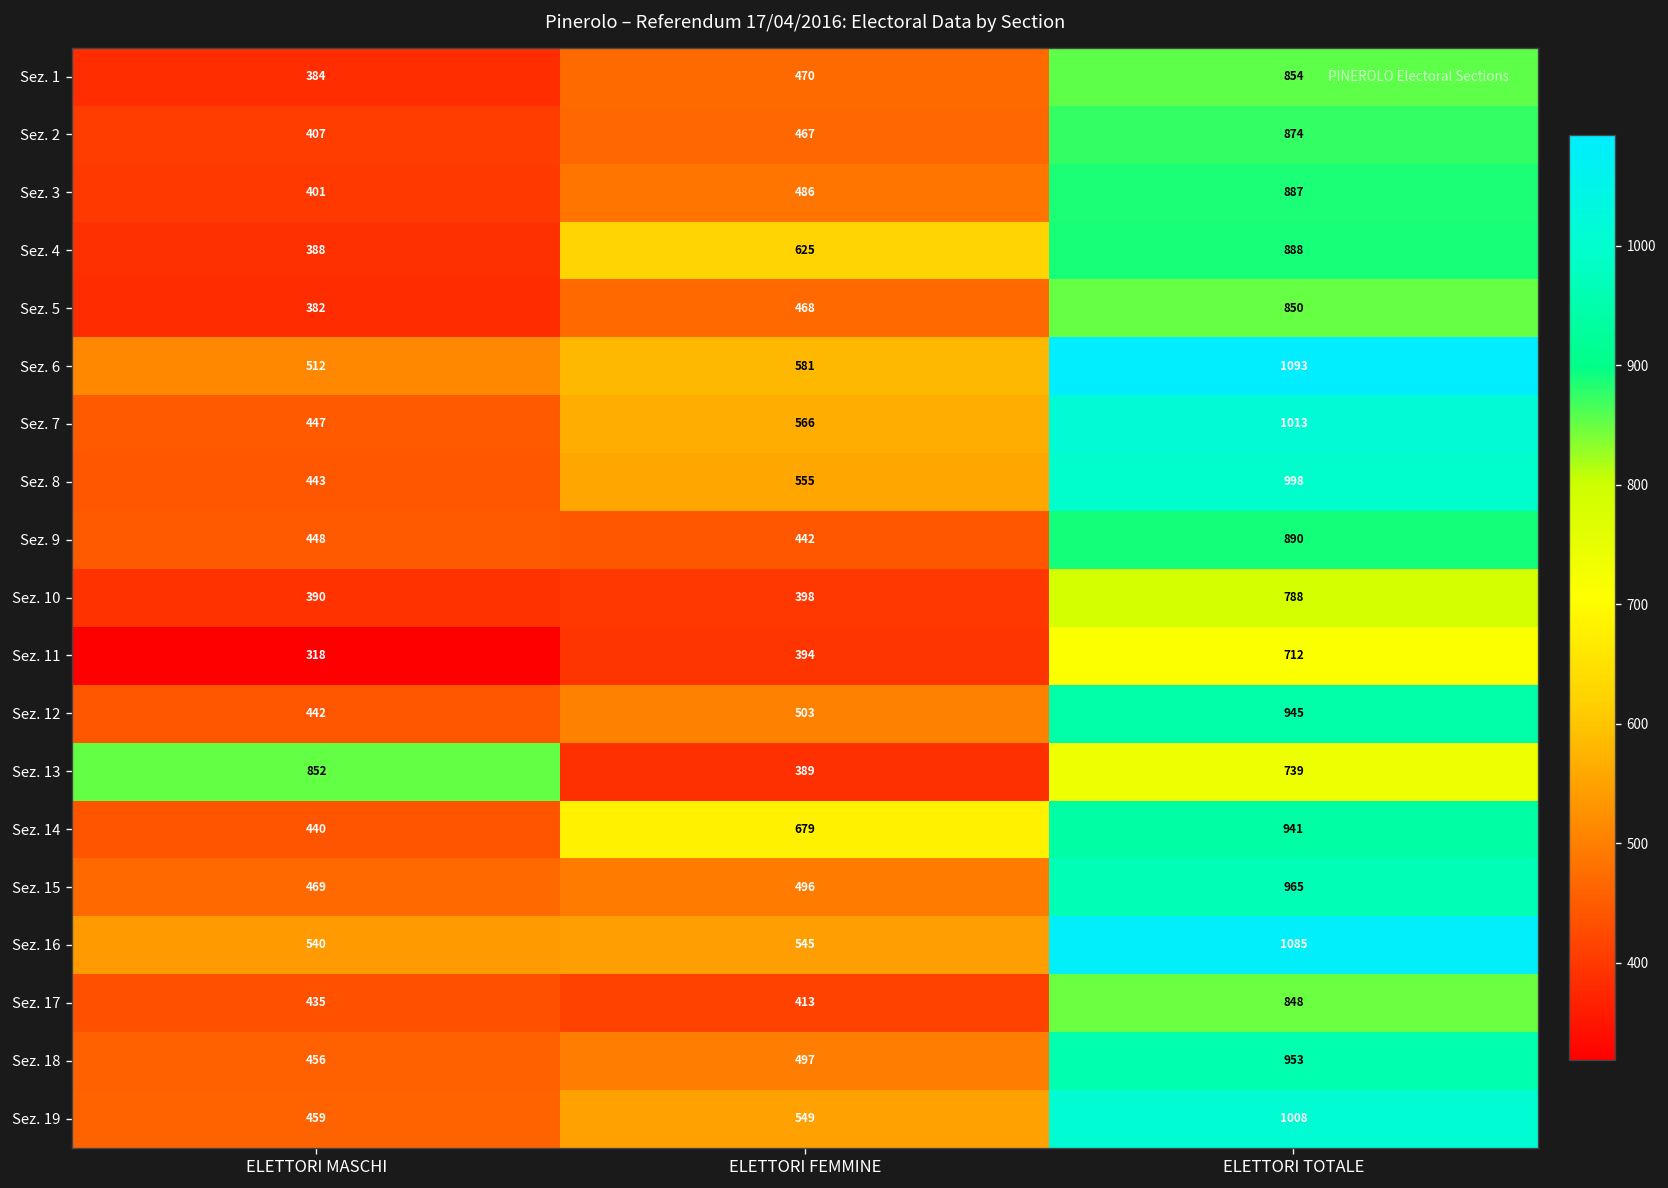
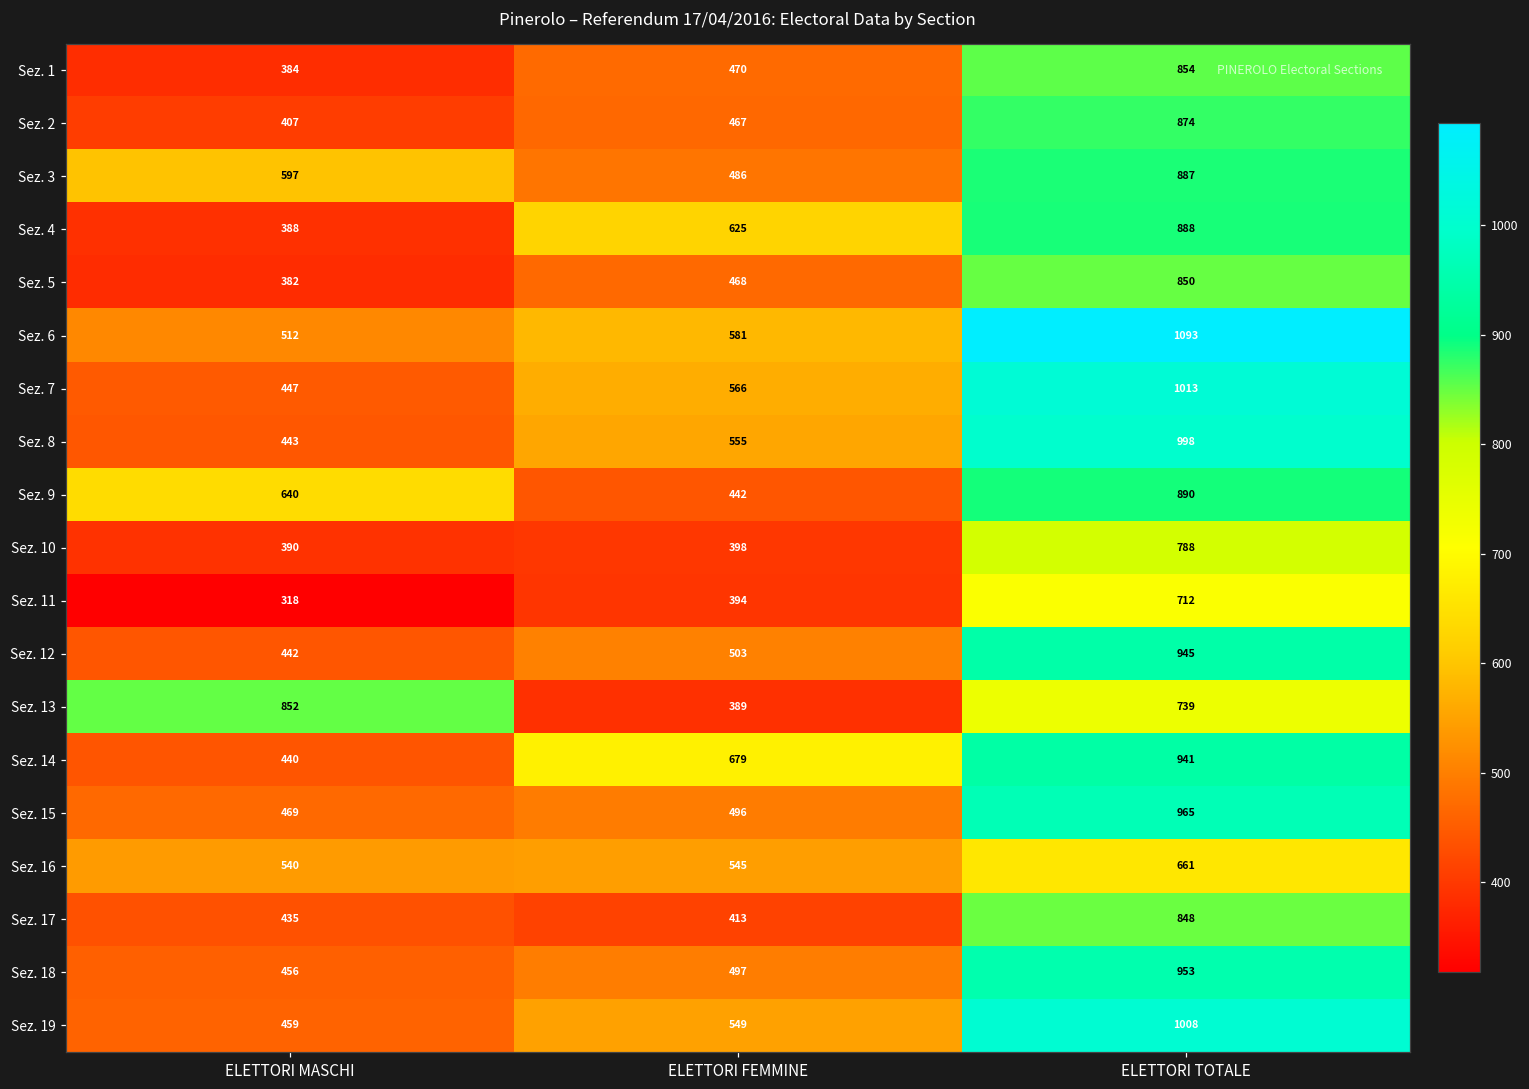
  {
    "Sez. 1": {
      "ELETTORI MASCHI": 384,
      "ELETTORI FEMMINE": 470
    },
    "Sez. 2": {
      "ELETTORI MASCHI": 407,
      "ELETTORI FEMMINE": 467,
      "ELETTORI TOTALE": 874
    },
    "Sez. 3": {
-     "ELETTORI MASCHI": 401,
+     "ELETTORI MASCHI": 597,
      "ELETTORI FEMMINE": 486,
      "ELETTORI TOTALE": 887
    },
    "Sez. 4": {
      "ELETTORI MASCHI": 388,
      "ELETTORI FEMMINE": 625,
      "ELETTORI TOTALE": 888
    },
    "Sez. 5": {
      "ELETTORI MASCHI": 382,
      "ELETTORI FEMMINE": 468,
      "ELETTORI TOTALE": 850
    },
    "Sez. 6": {
      "ELETTORI MASCHI": 512,
      "ELETTORI FEMMINE": 581,
      "ELETTORI TOTALE": 1093
    },
    "Sez. 7": {
      "ELETTORI MASCHI": 447,
      "ELETTORI FEMMINE": 566,
      "ELETTORI TOTALE": 1013
    },
    "Sez. 8": {
      "ELETTORI MASCHI": 443,
      "ELETTORI FEMMINE": 555,
      "ELETTORI TOTALE": 998
    },
    "Sez. 9": {
-     "ELETTORI MASCHI": 448,
+     "ELETTORI MASCHI": 640,
      "ELETTORI FEMMINE": 442,
      "ELETTORI TOTALE": 890
    },
    "Sez. 10": {
      "ELETTORI MASCHI": 390,
      "ELETTORI FEMMINE": 398,
      "ELETTORI TOTALE": 788
    },
    "Sez. 11": {
      "ELETTORI MASCHI": 318,
      "ELETTORI FEMMINE": 394,
      "ELETTORI TOTALE": 712
    },
    "Sez. 12": {
      "ELETTORI MASCHI": 442,
      "ELETTORI FEMMINE": 503,
      "ELETTORI TOTALE": 945
    },
    "Sez. 13": {
      "ELETTORI MASCHI": 852,
      "ELETTORI FEMMINE": 389,
      "ELETTORI TOTALE": 739
    },
    "Sez. 14": {
      "ELETTORI MASCHI": 440,
      "ELETTORI FEMMINE": 679,
      "ELETTORI TOTALE": 941
    },
    "Sez. 15": {
      "ELETTORI MASCHI": 469,
      "ELETTORI FEMMINE": 496,
      "ELETTORI TOTALE": 965
    },
    "Sez. 16": {
      "ELETTORI MASCHI": 540,
      "ELETTORI FEMMINE": 545,
-     "ELETTORI TOTALE": 1085
+     "ELETTORI TOTALE": 661
    },
    "Sez. 17": {
      "ELETTORI MASCHI": 435,
      "ELETTORI FEMMINE": 413,
      "ELETTORI TOTALE": 848
    },
    "Sez. 18": {
      "ELETTORI MASCHI": 456,
      "ELETTORI FEMMINE": 497,
      "ELETTORI TOTALE": 953
    },
    "Sez. 19": {
      "ELETTORI MASCHI": 459,
      "ELETTORI FEMMINE": 549,
      "ELETTORI TOTALE": 1008
    }
  }
